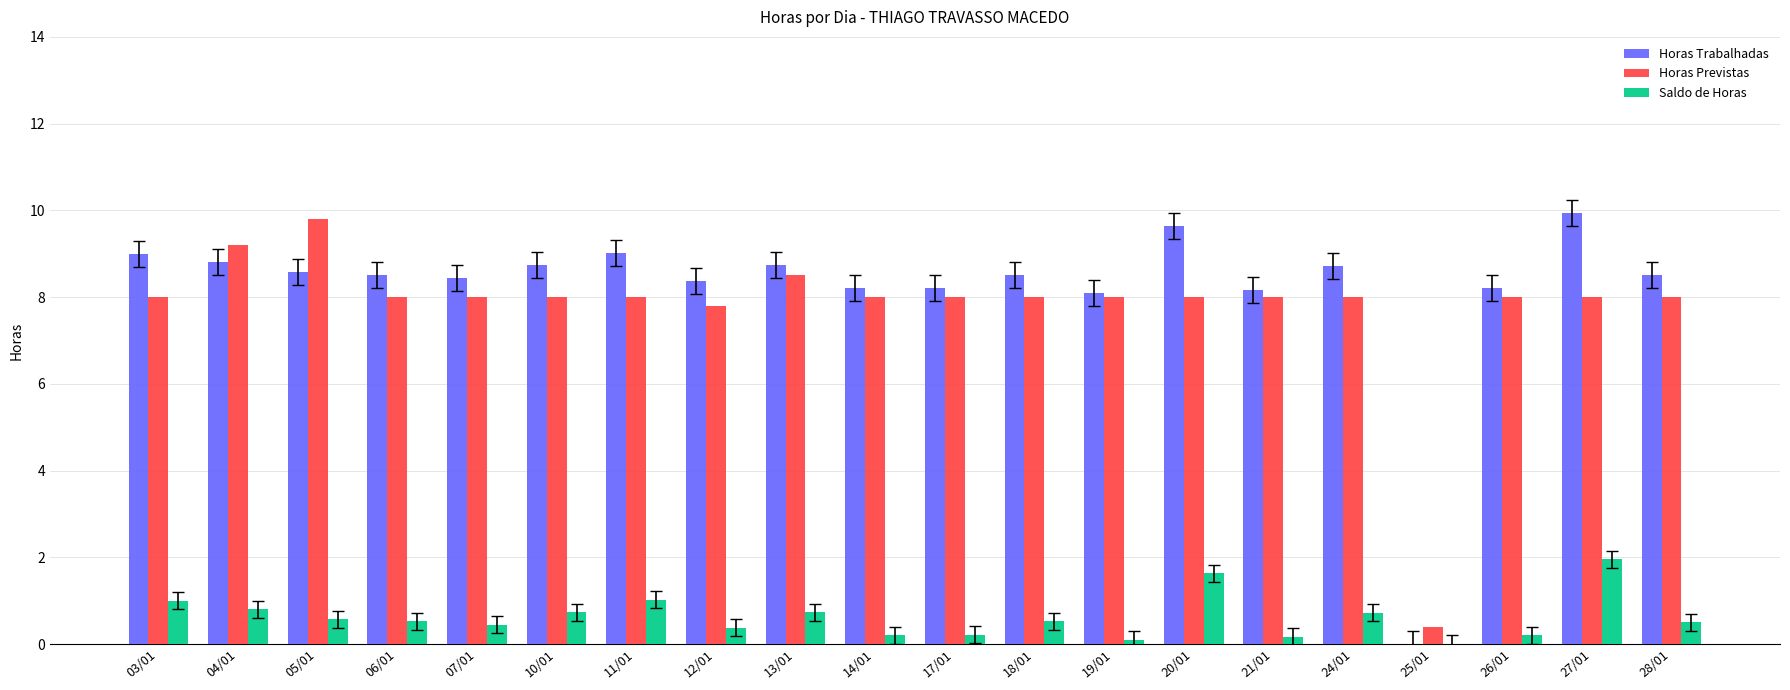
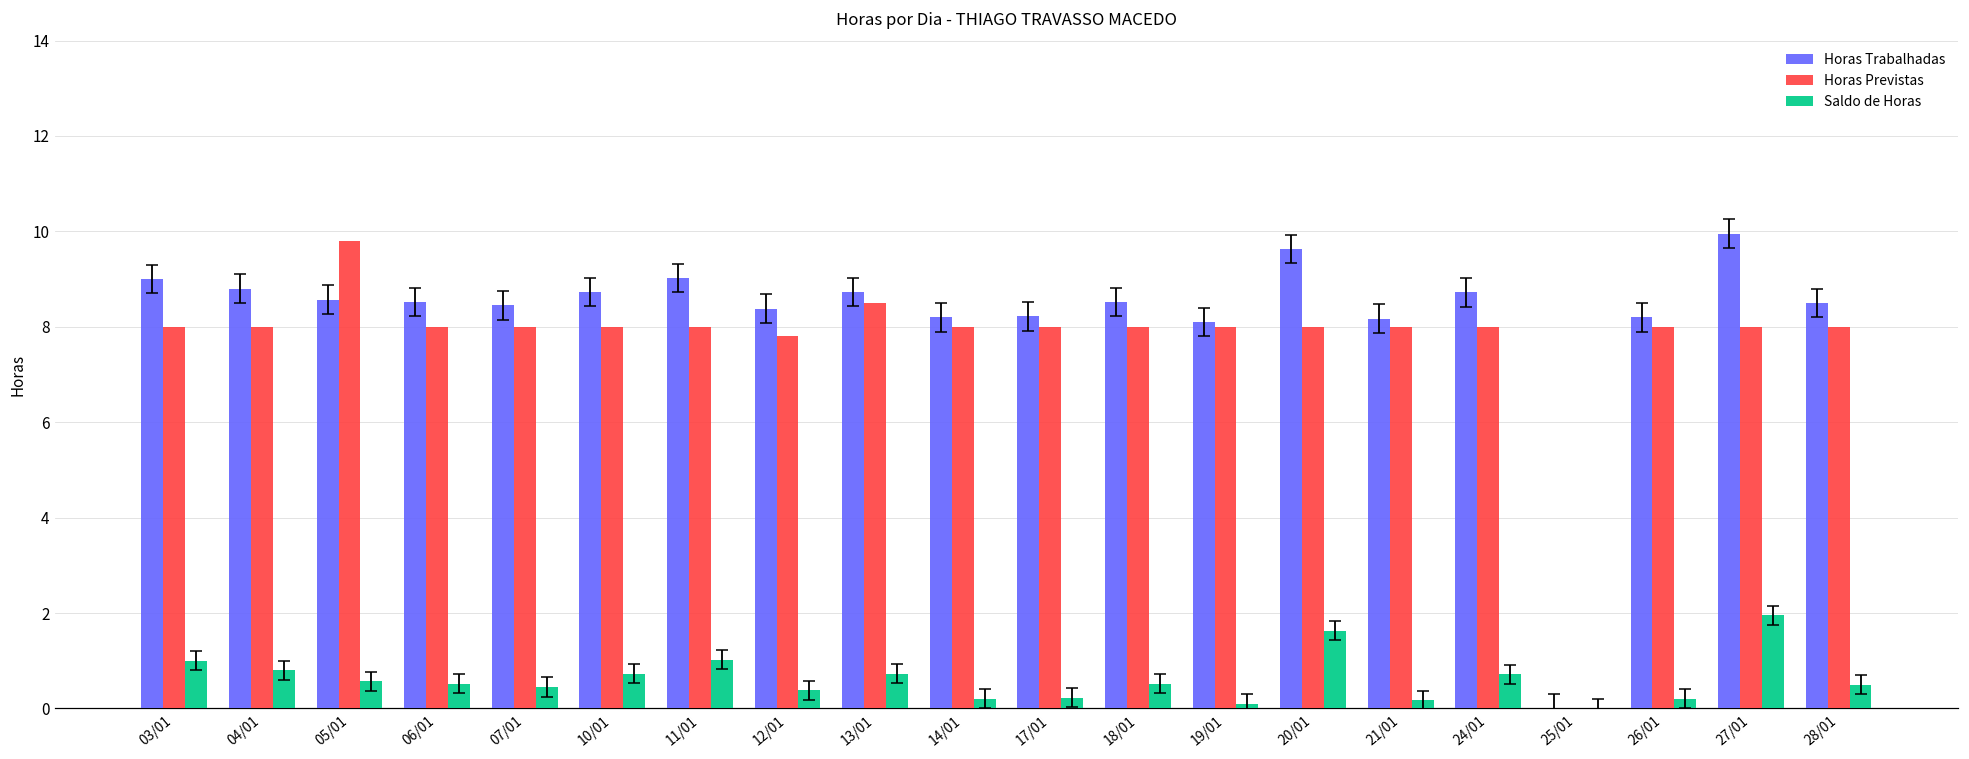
  {
    "Horas Trabalhadas": {
      "03/01": 9.0,
      "04/01": 8.8,
      "05/01": 8.6,
      "06/01": 8.5,
      "07/01": 8.5,
      "10/01": 8.7,
      "11/01": 9.0,
      "12/01": 8.4,
      "13/01": 8.7,
      "14/01": 8.2,
      "17/01": 8.2,
      "18/01": 8.5,
      "19/01": 8.1,
      "20/01": 9.6,
      "21/01": 8.2,
      "24/01": 8.7,
      "25/01": 0.0,
      "26/01": 8.2,
      "27/01": 10.0,
      "28/01": 8.5
    },
    "Horas Previstas": {
      "03/01": 8.0,
-     "04/01": 9.2,
+     "04/01": 8.0,
      "05/01": 9.8,
      "06/01": 8.0,
      "07/01": 8.0,
      "10/01": 8.0,
      "11/01": 8.0,
      "12/01": 7.8,
      "13/01": 8.5,
      "14/01": 8.0,
      "17/01": 8.0,
      "18/01": 8.0,
      "19/01": 8.0,
      "20/01": 8.0,
      "21/01": 8.0,
      "24/01": 8.0,
-     "25/01": 0.4,
+     "25/01": 0.0,
      "26/01": 8.0,
      "27/01": 8.0,
      "28/01": 8.0
    },
    "Saldo de Horas": {
      "03/01": 1.0,
      "04/01": 0.8,
      "05/01": 0.6,
      "06/01": 0.5,
      "07/01": 0.5,
      "10/01": 0.7,
      "11/01": 1.0,
      "12/01": 0.4,
      "13/01": 0.7,
      "14/01": 0.2,
      "17/01": 0.2,
      "18/01": 0.5,
      "19/01": 0.1,
      "20/01": 1.6,
      "21/01": 0.2,
      "24/01": 0.7,
      "25/01": 0.0,
      "26/01": 0.2,
      "27/01": 2.0,
      "28/01": 0.5
    }
  }
